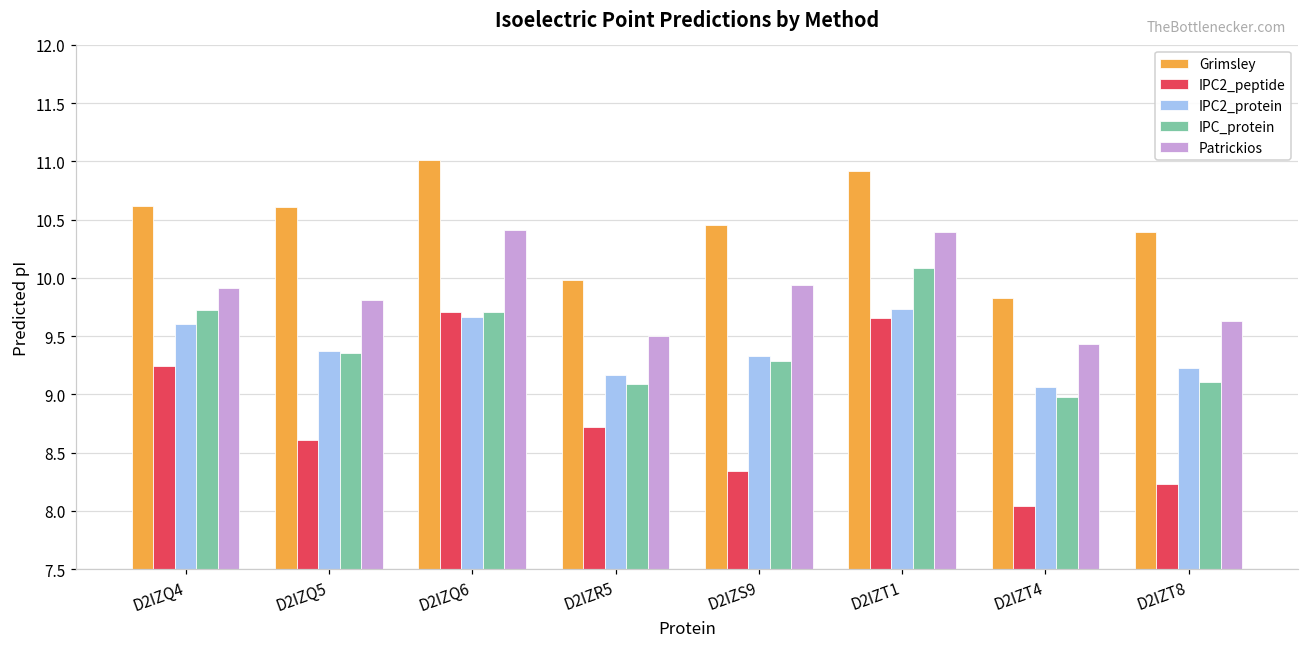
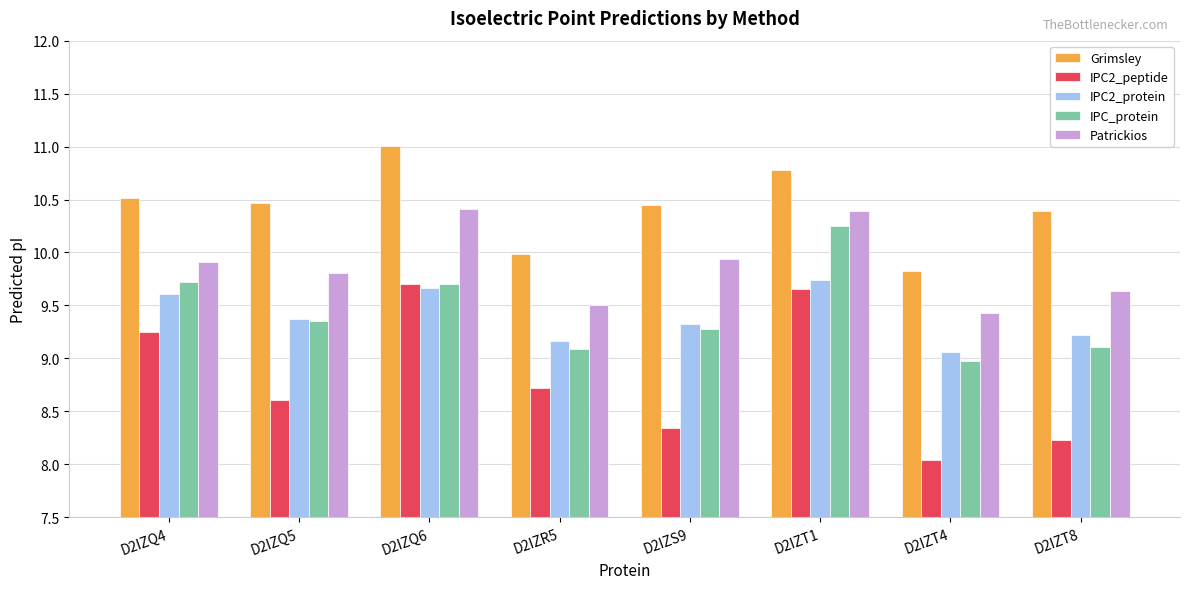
  {
    "Grimsley": {
-     "D2IZQ4": 10.61,
-     "D2IZQ5": 10.61,
+     "D2IZQ4": 10.51,
+     "D2IZQ5": 10.47,
      "D2IZQ6": 11.01,
      "D2IZR5": 9.98,
      "D2IZS9": 10.45,
-     "D2IZT1": 10.92,
+     "D2IZT1": 10.78,
      "D2IZT4": 9.83,
      "D2IZT8": 10.39
    },
    "IPC2_peptide": {
      "D2IZQ4": 9.25,
      "D2IZQ5": 8.61,
      "D2IZQ6": 9.71,
      "D2IZR5": 8.72,
      "D2IZS9": 8.35,
      "D2IZT1": 9.66,
      "D2IZT4": 8.04,
      "D2IZT8": 8.23
    },
    "IPC_protein": {
      "D2IZQ4": 9.72,
      "D2IZQ5": 9.36,
      "D2IZQ6": 9.71,
      "D2IZR5": 9.09,
      "D2IZS9": 9.28,
-     "D2IZT1": 10.09,
+     "D2IZT1": 10.25,
      "D2IZT4": 8.98,
      "D2IZT8": 9.11
    }
  }
